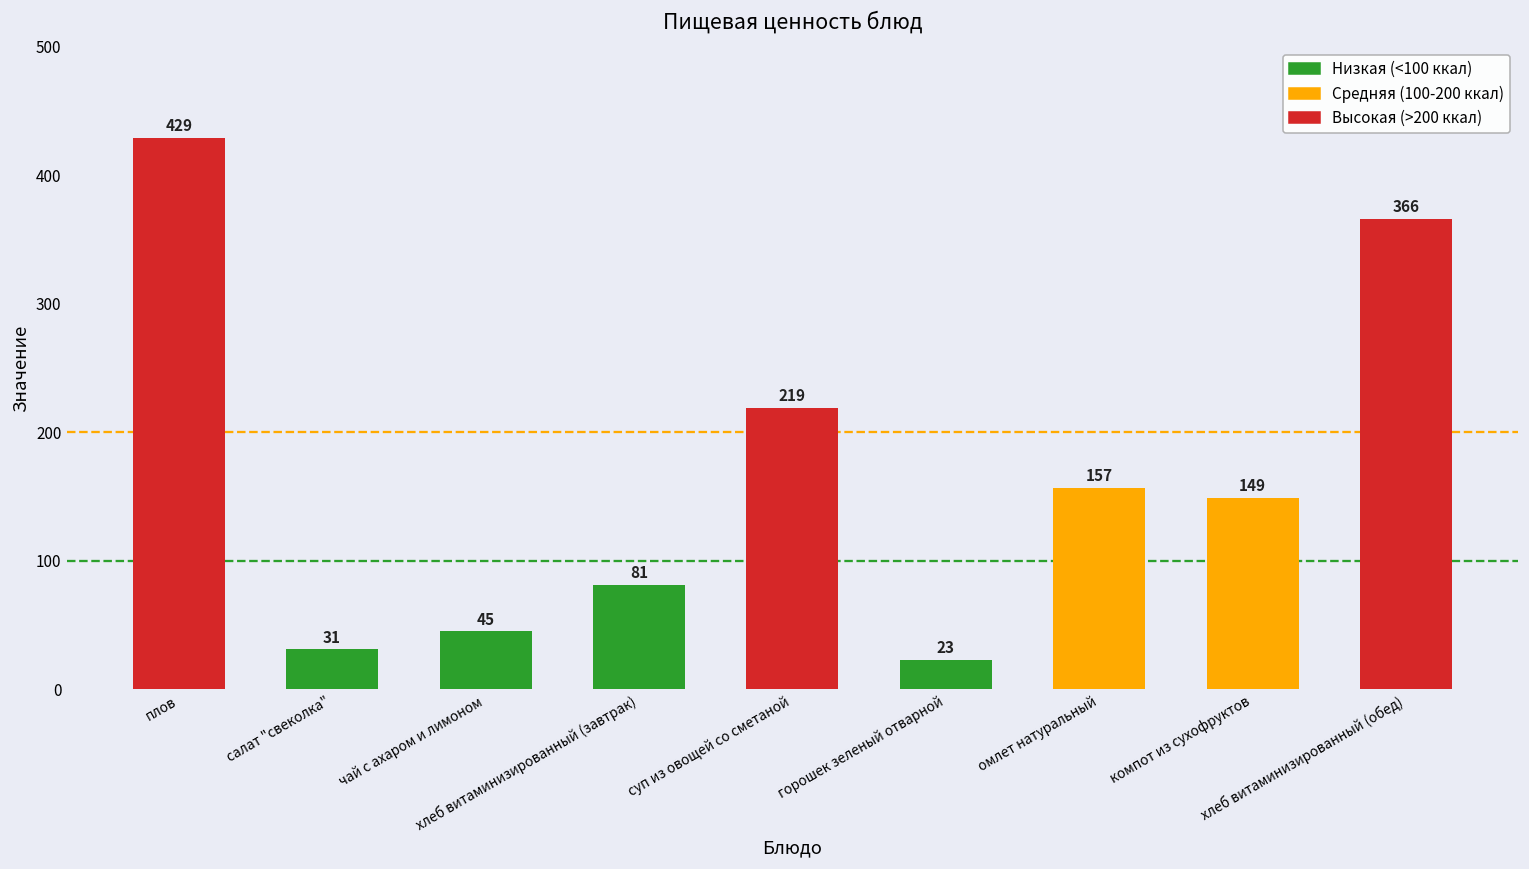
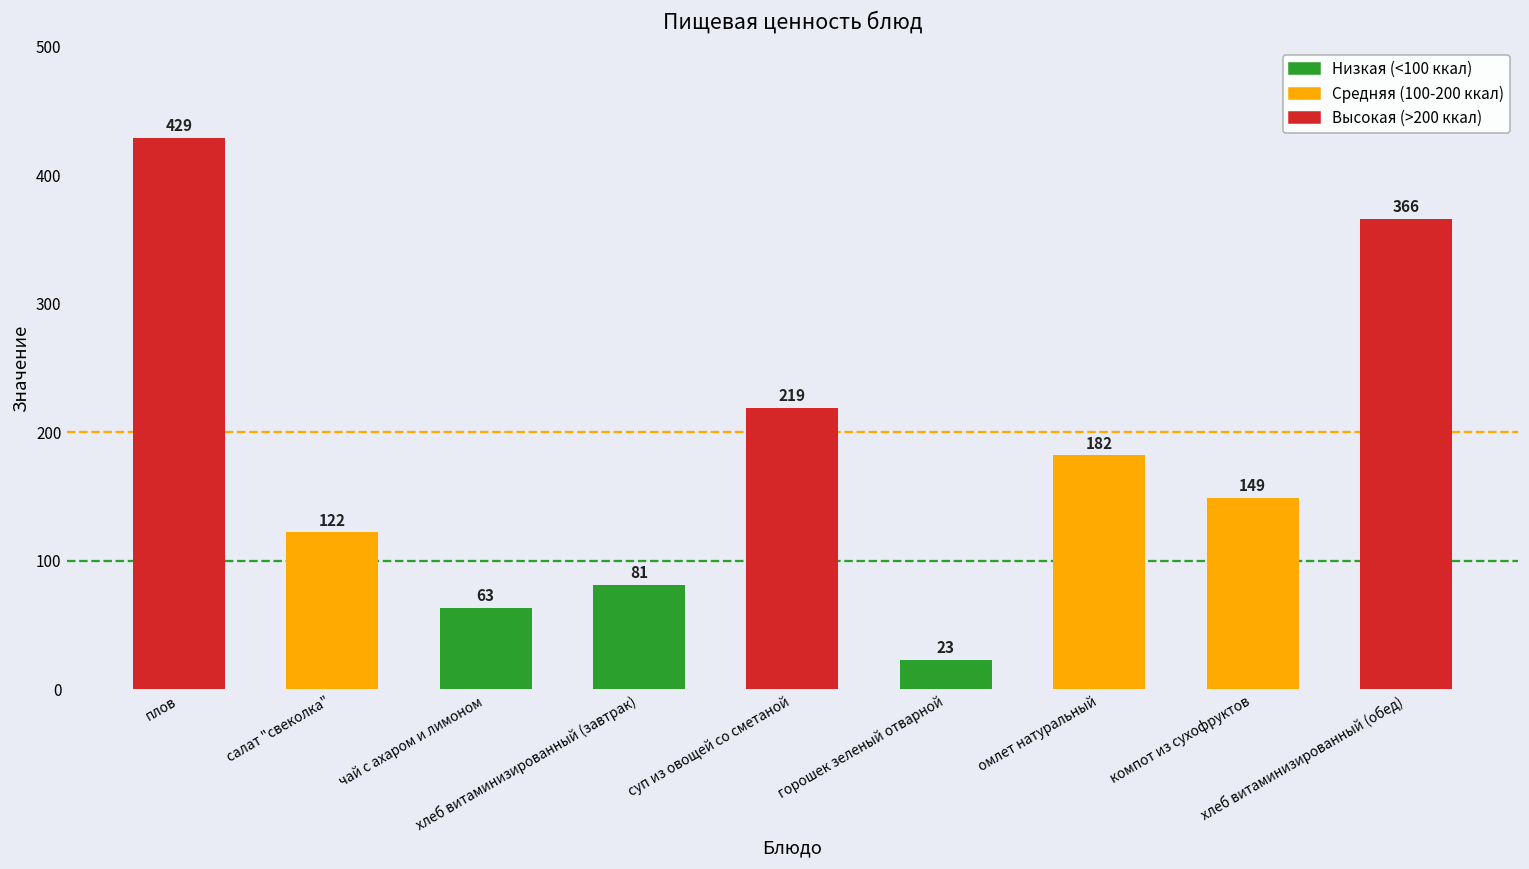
  {
    "плов": 429,
-   "салат \"свеколка\"": 31,
-   "чай с ахаром и лимоном": 45,
+   "салат \"свеколка\"": 122,
+   "чай с ахаром и лимоном": 63,
    "хлеб витаминизированный (завтрак)": 81,
    "суп из овощей со сметаной": 219,
    "горошек зеленый отварной": 23,
-   "омлет натуральный": 157,
+   "омлет натуральный": 182,
    "компот из сухофруктов": 149,
    "хлеб витаминизированный (обед)": 366
  }
